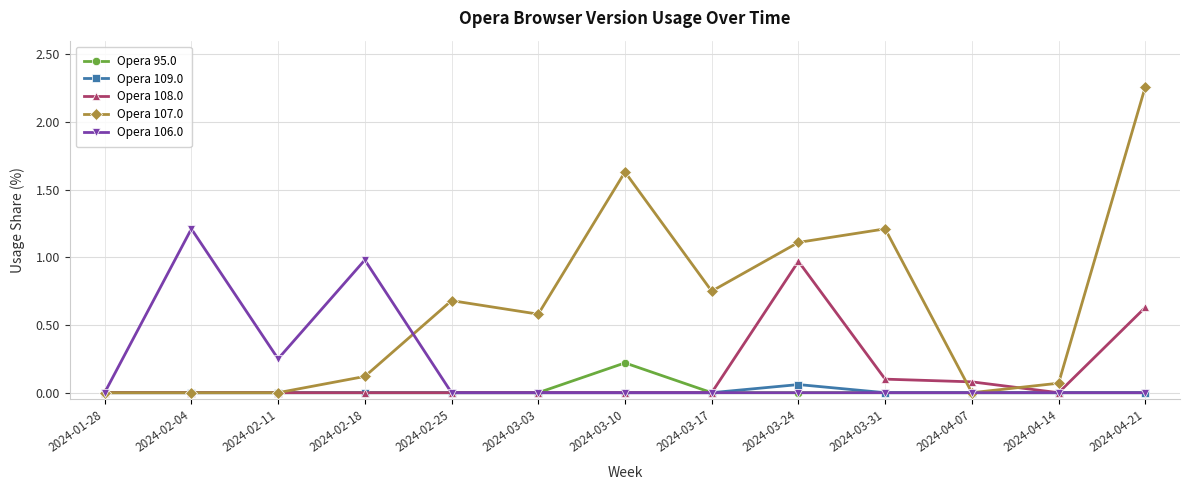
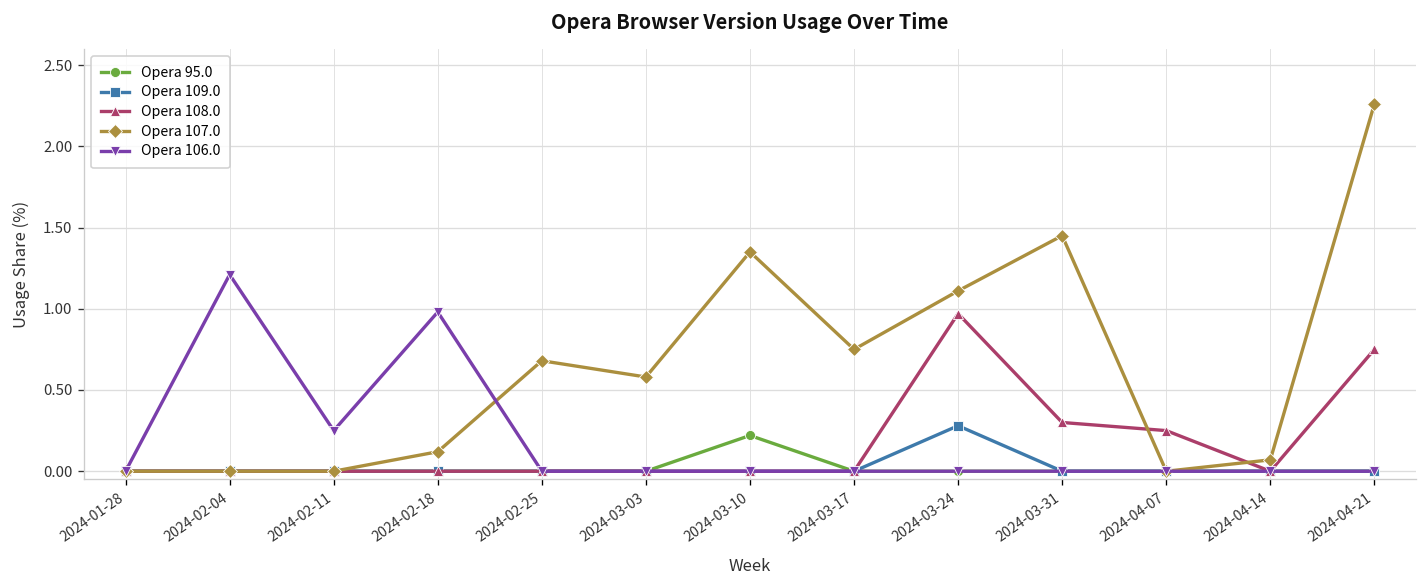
  {
    "Opera 95.0": {
      "2024-03-10": 0.22
    },
    "Opera 109.0": {
-     "2024-03-24": 0.06
+     "2024-03-24": 0.28
    },
    "Opera 108.0": {
      "2024-03-24": 0.97,
-     "2024-03-31": 0.1,
-     "2024-04-07": 0.08,
-     "2024-04-21": 0.63
+     "2024-03-31": 0.3,
+     "2024-04-07": 0.25,
+     "2024-04-21": 0.75
    },
    "Opera 107.0": {
      "2024-02-18": 0.12,
      "2024-02-25": 0.68,
      "2024-03-03": 0.58,
-     "2024-03-10": 1.63,
+     "2024-03-10": 1.35,
      "2024-03-17": 0.75,
      "2024-03-24": 1.11,
-     "2024-03-31": 1.21,
+     "2024-03-31": 1.45,
      "2024-04-14": 0.07,
      "2024-04-21": 2.26
    },
    "Opera 106.0": {
      "2024-02-04": 1.21,
      "2024-02-11": 0.25,
      "2024-02-18": 0.98
    }
  }
